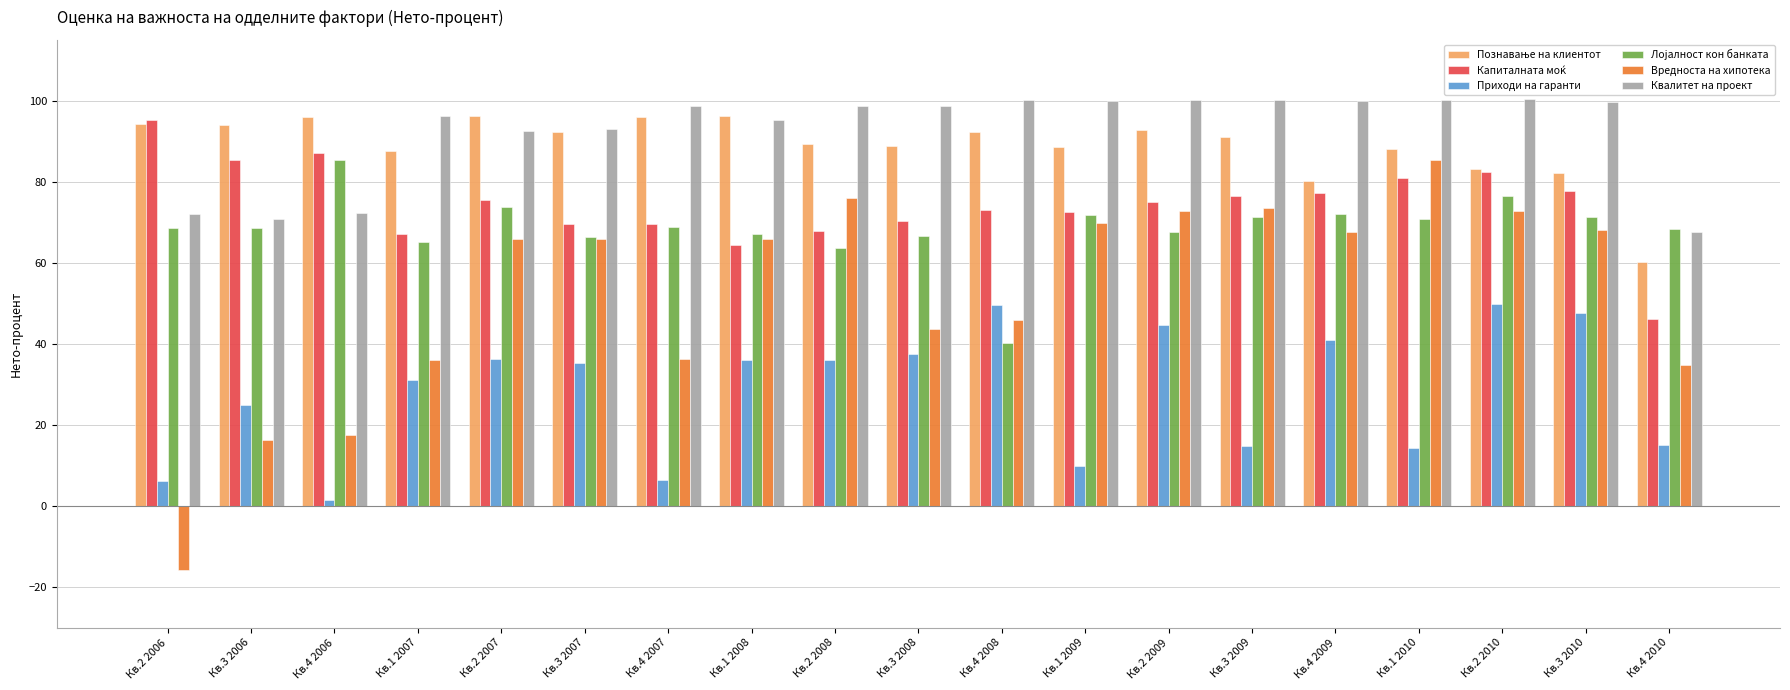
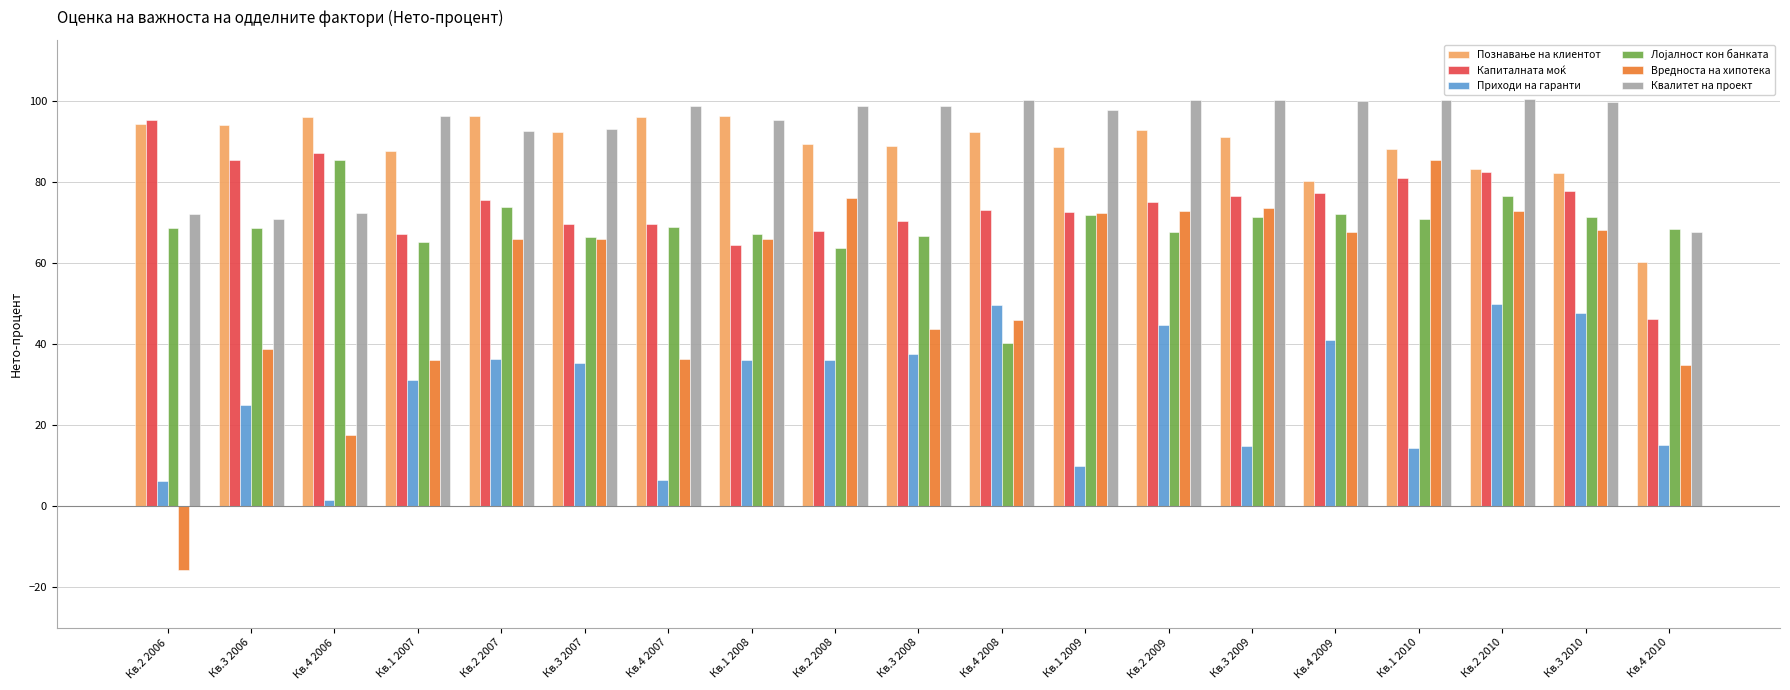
  {
    "Познавање на клиентот": {
      "Кв.2 2006": 94,
      "Кв.3 2006": 94,
      "Кв.4 2006": 96,
      "Кв.1 2007": 88,
      "Кв.2 2007": 96,
      "Кв.3 2007": 92,
      "Кв.4 2007": 96,
      "Кв.1 2008": 96,
      "Кв.2 2008": 89,
      "Кв.3 2008": 89,
      "Кв.4 2008": 92,
      "Кв.1 2009": 89,
      "Кв.2 2009": 93,
      "Кв.3 2009": 91,
      "Кв.4 2009": 80,
      "Кв.1 2010": 88,
      "Кв.2 2010": 83,
      "Кв.3 2010": 82,
      "Кв.4 2010": 60
    },
    "Капиталната моќ": {
      "Кв.2 2006": 95,
      "Кв.3 2006": 85,
      "Кв.4 2006": 87,
      "Кв.1 2007": 67,
      "Кв.2 2007": 76,
      "Кв.3 2007": 70,
      "Кв.4 2007": 70,
      "Кв.1 2008": 64,
      "Кв.2 2008": 68,
      "Кв.3 2008": 70,
      "Кв.4 2008": 73,
      "Кв.1 2009": 73,
      "Кв.2 2009": 75,
      "Кв.3 2009": 77,
      "Кв.4 2009": 77,
      "Кв.1 2010": 81,
      "Кв.2 2010": 82,
      "Кв.3 2010": 78,
      "Кв.4 2010": 46
    },
    "Приходи на гаранти": {
      "Кв.2 2006": 6,
      "Кв.3 2006": 25,
      "Кв.4 2006": 2,
      "Кв.1 2007": 31,
      "Кв.2 2007": 36,
      "Кв.3 2007": 35,
      "Кв.4 2007": 7,
      "Кв.1 2008": 36,
      "Кв.2 2008": 36,
      "Кв.3 2008": 38,
      "Кв.4 2008": 50,
      "Кв.1 2009": 10,
      "Кв.2 2009": 45,
      "Кв.3 2009": 15,
      "Кв.4 2009": 41,
      "Кв.1 2010": 14,
      "Кв.2 2010": 50,
      "Кв.3 2010": 48,
      "Кв.4 2010": 15
    },
    "Лојалност кон банката": {
      "Кв.2 2006": 69,
      "Кв.3 2006": 69,
      "Кв.4 2006": 85,
      "Кв.1 2007": 65,
      "Кв.2 2007": 74,
      "Кв.3 2007": 67,
      "Кв.4 2007": 69,
      "Кв.1 2008": 67,
      "Кв.2 2008": 64,
      "Кв.3 2008": 67,
      "Кв.4 2008": 40,
      "Кв.1 2009": 72,
      "Кв.2 2009": 68,
      "Кв.3 2009": 71,
      "Кв.4 2009": 72,
      "Кв.1 2010": 71,
      "Кв.2 2010": 76,
      "Кв.3 2010": 71,
      "Кв.4 2010": 68
    },
    "Вредноста на хипотека": {
      "Кв.2 2006": -16,
-     "Кв.3 2006": 16,
+     "Кв.3 2006": 39,
      "Кв.4 2006": 18,
      "Кв.1 2007": 36,
      "Кв.2 2007": 66,
      "Кв.3 2007": 66,
      "Кв.4 2007": 36,
      "Кв.1 2008": 66,
      "Кв.2 2008": 76,
      "Кв.3 2008": 44,
      "Кв.4 2008": 46,
-     "Кв.1 2009": 70,
+     "Кв.1 2009": 72,
      "Кв.2 2009": 73,
      "Кв.3 2009": 74,
      "Кв.4 2009": 68,
      "Кв.1 2010": 85,
      "Кв.2 2010": 73,
      "Кв.3 2010": 68,
      "Кв.4 2010": 35
    },
    "Квалитет на проект": {
      "Кв.2 2006": 72,
      "Кв.3 2006": 71,
      "Кв.4 2006": 72,
      "Кв.1 2007": 96,
      "Кв.2 2007": 93,
      "Кв.3 2007": 93,
      "Кв.4 2007": 99,
      "Кв.1 2008": 95,
      "Кв.2 2008": 99,
      "Кв.3 2008": 99,
      "Кв.4 2008": 100,
-     "Кв.1 2009": 100,
+     "Кв.1 2009": 98,
      "Кв.2 2009": 100,
      "Кв.3 2009": 100,
      "Кв.4 2009": 100,
      "Кв.1 2010": 100,
      "Кв.2 2010": 100,
      "Кв.3 2010": 100,
      "Кв.4 2010": 68
    }
  }
